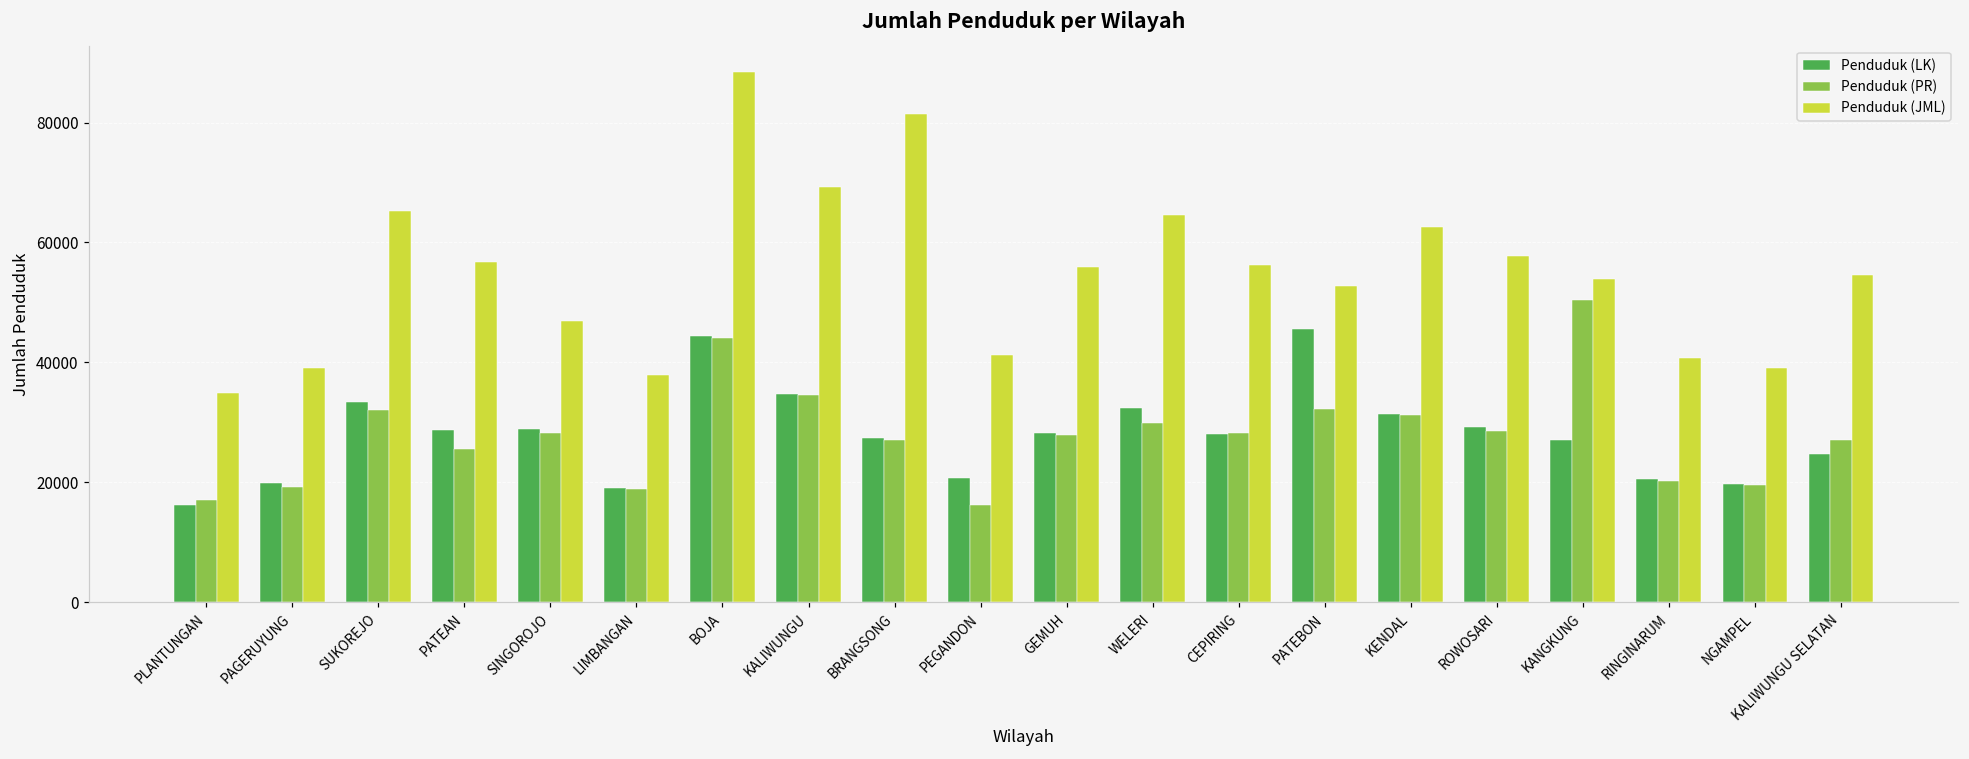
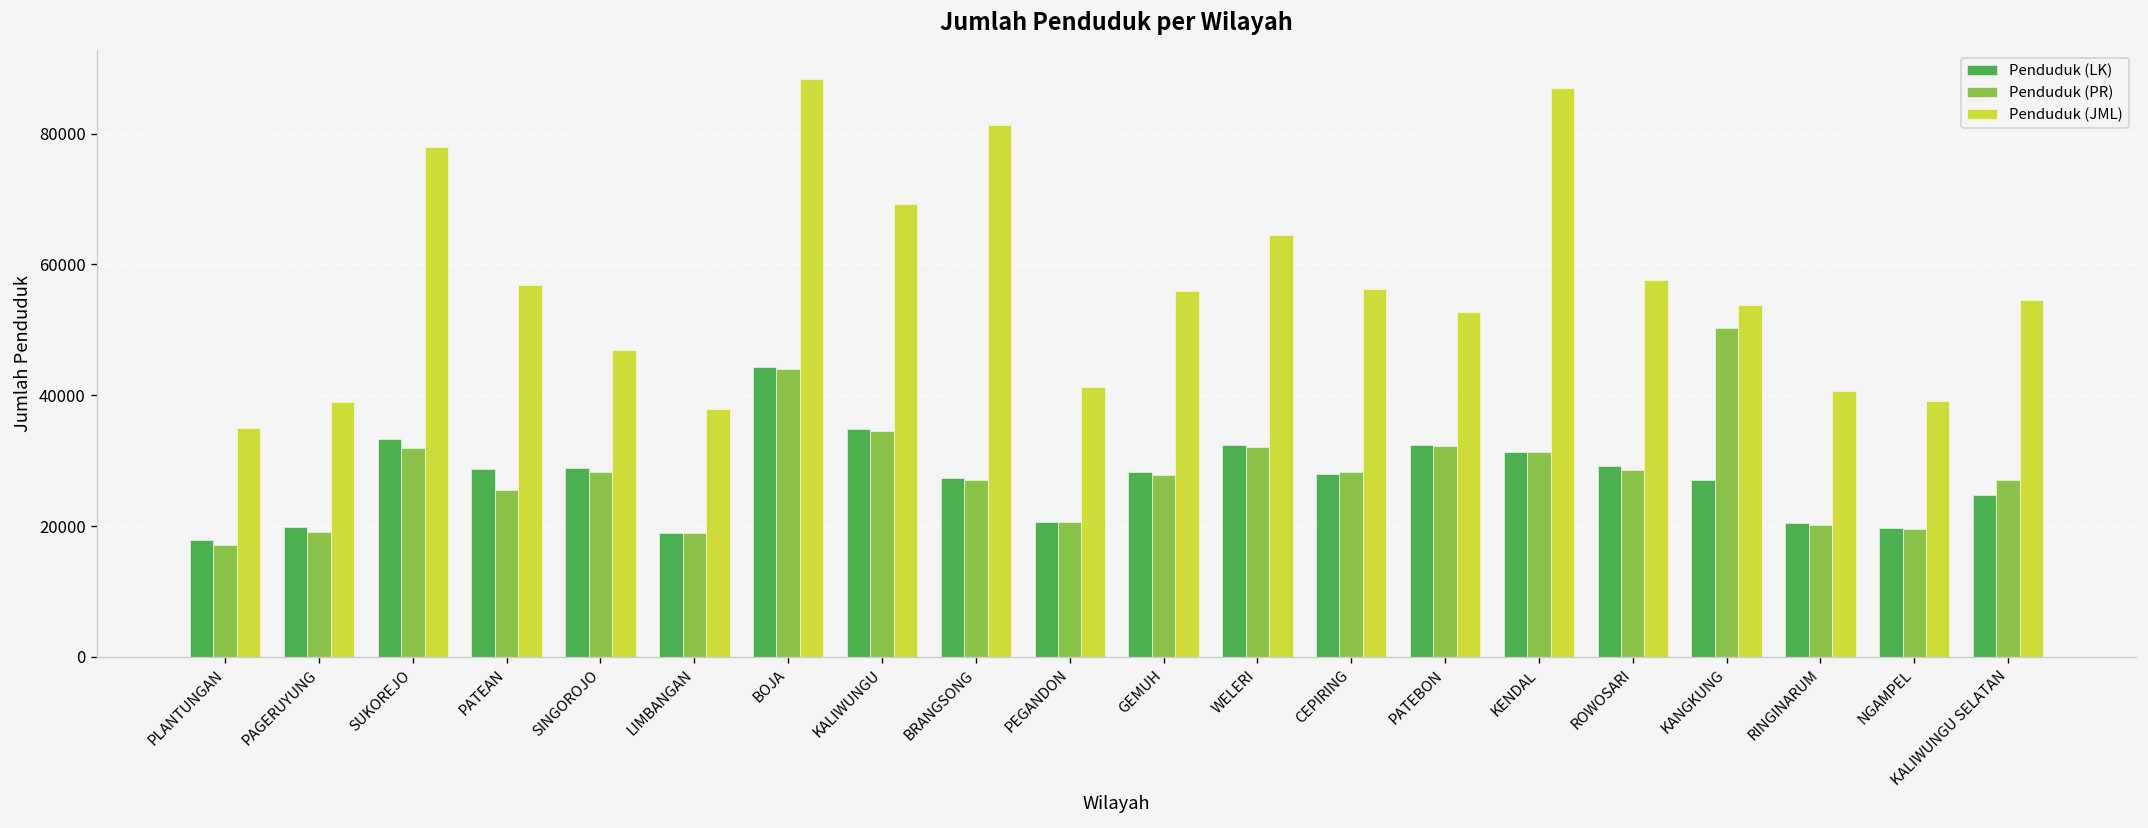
  {
    "Penduduk (LK)": {
-     "PLANTUNGAN": 16000,
+     "PLANTUNGAN": 18000,
      "PAGERUYUNG": 20000,
      "SUKOREJO": 33000,
      "PATEAN": 29000,
      "SINGOROJO": 29000,
      "LIMBANGAN": 19000,
      "BOJA": 44000,
      "KALIWUNGU": 35000,
      "BRANGSONG": 27000,
      "PEGANDON": 21000,
      "GEMUH": 28000,
      "WELERI": 32000,
      "CEPIRING": 28000,
-     "PATEBON": 46000,
+     "PATEBON": 32000,
      "KENDAL": 31000,
      "ROWOSARI": 29000,
      "KANGKUNG": 27000,
      "RINGINARUM": 21000,
      "NGAMPEL": 20000,
      "KALIWUNGU SELATAN": 25000
    },
    "Penduduk (PR)": {
      "PLANTUNGAN": 17000,
      "PAGERUYUNG": 19000,
      "SUKOREJO": 32000,
      "PATEAN": 25000,
      "SINGOROJO": 28000,
      "LIMBANGAN": 19000,
      "BOJA": 44000,
      "KALIWUNGU": 35000,
      "BRANGSONG": 27000,
-     "PEGANDON": 16000,
+     "PEGANDON": 21000,
      "GEMUH": 28000,
-     "WELERI": 30000,
+     "WELERI": 32000,
      "CEPIRING": 28000,
      "PATEBON": 32000,
      "KENDAL": 31000,
      "ROWOSARI": 29000,
      "KANGKUNG": 50000,
      "RINGINARUM": 20000,
      "NGAMPEL": 19000,
      "KALIWUNGU SELATAN": 27000
    },
    "Penduduk (JML)": {
      "PLANTUNGAN": 35000,
      "PAGERUYUNG": 39000,
-     "SUKOREJO": 65000,
+     "SUKOREJO": 78000,
      "PATEAN": 57000,
      "SINGOROJO": 47000,
      "LIMBANGAN": 38000,
      "BOJA": 88000,
      "KALIWUNGU": 69000,
      "BRANGSONG": 81000,
      "PEGANDON": 41000,
      "GEMUH": 56000,
      "WELERI": 65000,
      "CEPIRING": 56000,
      "PATEBON": 53000,
-     "KENDAL": 63000,
+     "KENDAL": 87000,
      "ROWOSARI": 58000,
      "KANGKUNG": 54000,
      "RINGINARUM": 41000,
      "NGAMPEL": 39000,
      "KALIWUNGU SELATAN": 55000
    }
  }
